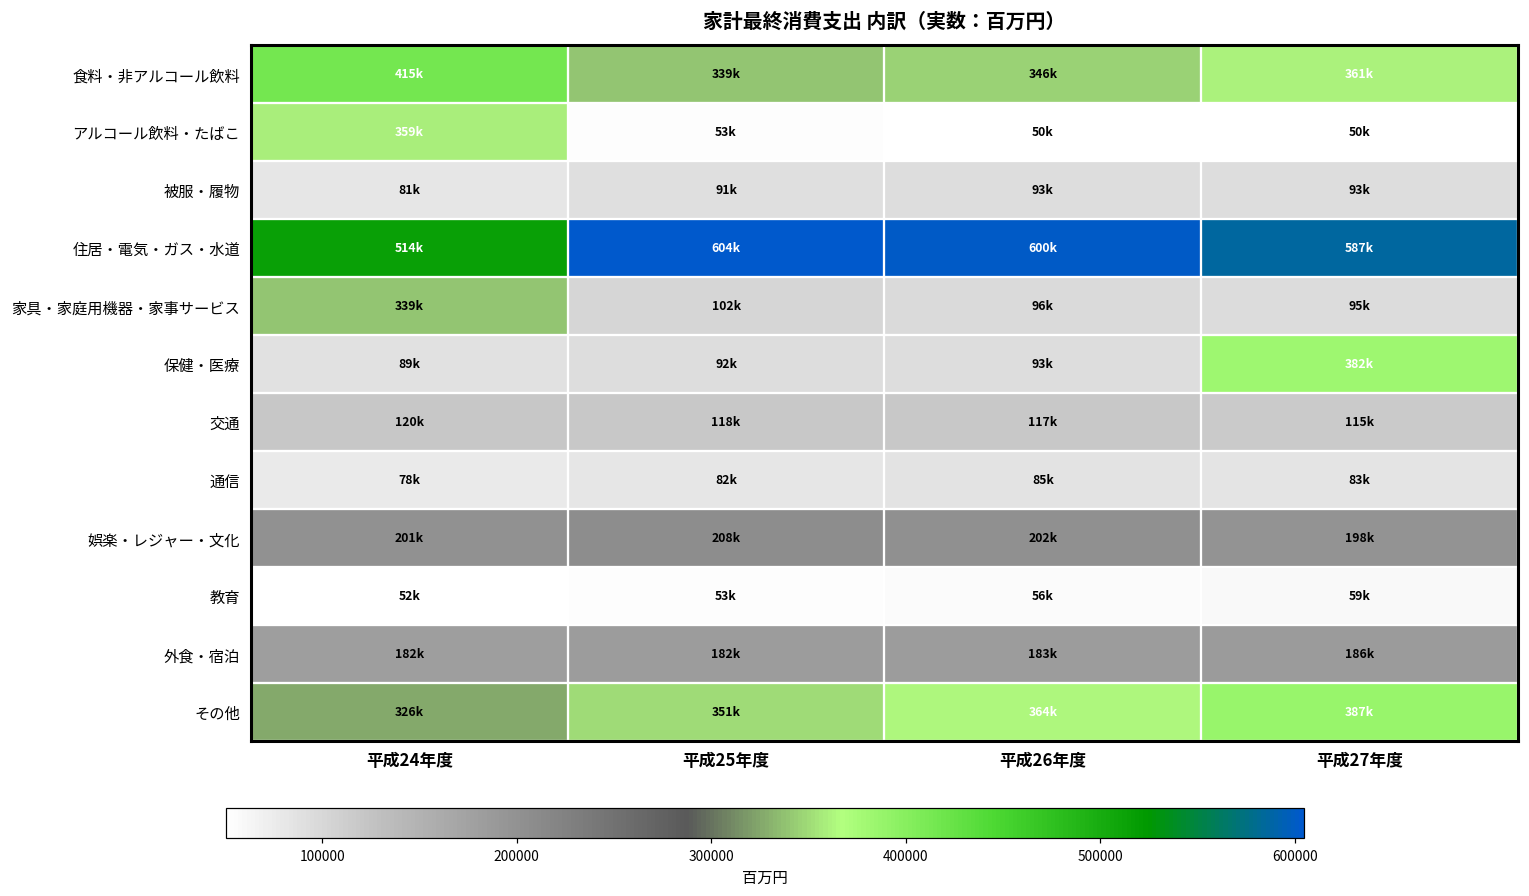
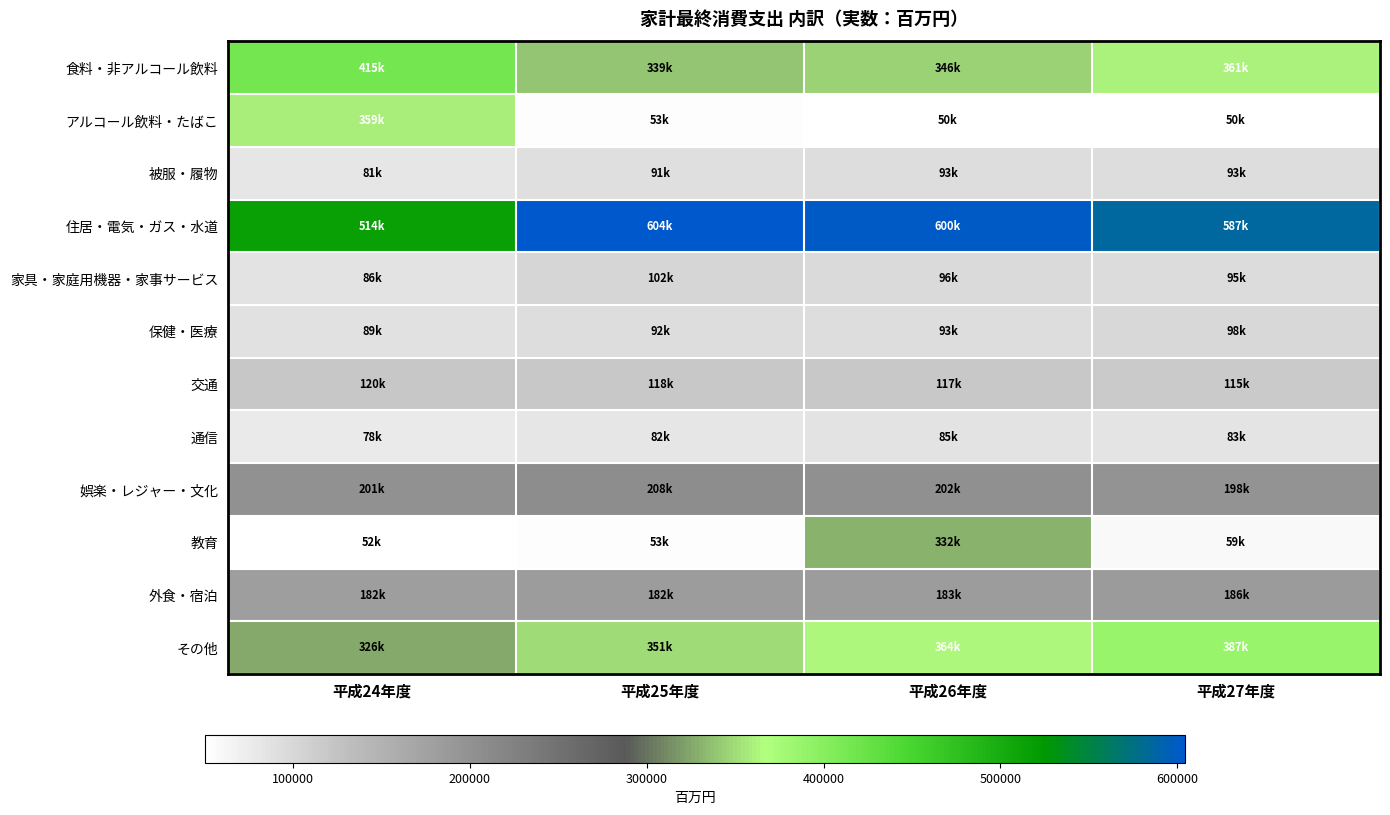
  {
    "食料・非アルコール飲料": {
      "平成24年度": "415k",
      "平成25年度": "339k",
      "平成26年度": "346k",
      "平成27年度": "361k"
    },
    "アルコール飲料・たばこ": {
      "平成24年度": "359k",
      "平成25年度": "53k",
      "平成26年度": "50k",
      "平成27年度": "50k"
    },
    "被服・履物": {
      "平成24年度": "81k",
      "平成25年度": "91k",
      "平成26年度": "93k",
      "平成27年度": "93k"
    },
    "住居・電気・ガス・水道": {
      "平成24年度": "514k",
      "平成25年度": "604k",
      "平成26年度": "600k",
      "平成27年度": "587k"
    },
    "家具・家庭用機器・家事サービス": {
-     "平成24年度": "339k",
+     "平成24年度": "86k",
      "平成25年度": "102k",
      "平成26年度": "96k",
      "平成27年度": "95k"
    },
    "保健・医療": {
      "平成24年度": "89k",
      "平成25年度": "92k",
      "平成26年度": "93k",
-     "平成27年度": "382k"
+     "平成27年度": "98k"
    },
    "交通": {
      "平成24年度": "120k",
      "平成25年度": "118k",
      "平成26年度": "117k",
      "平成27年度": "115k"
    },
    "通信": {
      "平成24年度": "78k",
      "平成25年度": "82k",
      "平成26年度": "85k",
      "平成27年度": "83k"
    },
    "娯楽・レジャー・文化": {
      "平成24年度": "201k",
      "平成25年度": "208k",
      "平成26年度": "202k",
      "平成27年度": "198k"
    },
    "教育": {
      "平成24年度": "52k",
      "平成25年度": "53k",
-     "平成26年度": "56k",
+     "平成26年度": "332k",
      "平成27年度": "59k"
    },
    "外食・宿泊": {
      "平成24年度": "182k",
      "平成25年度": "182k",
      "平成26年度": "183k",
      "平成27年度": "186k"
    },
    "その他": {
      "平成24年度": "326k",
      "平成25年度": "351k",
      "平成26年度": "364k",
      "平成27年度": "387k"
    }
  }
